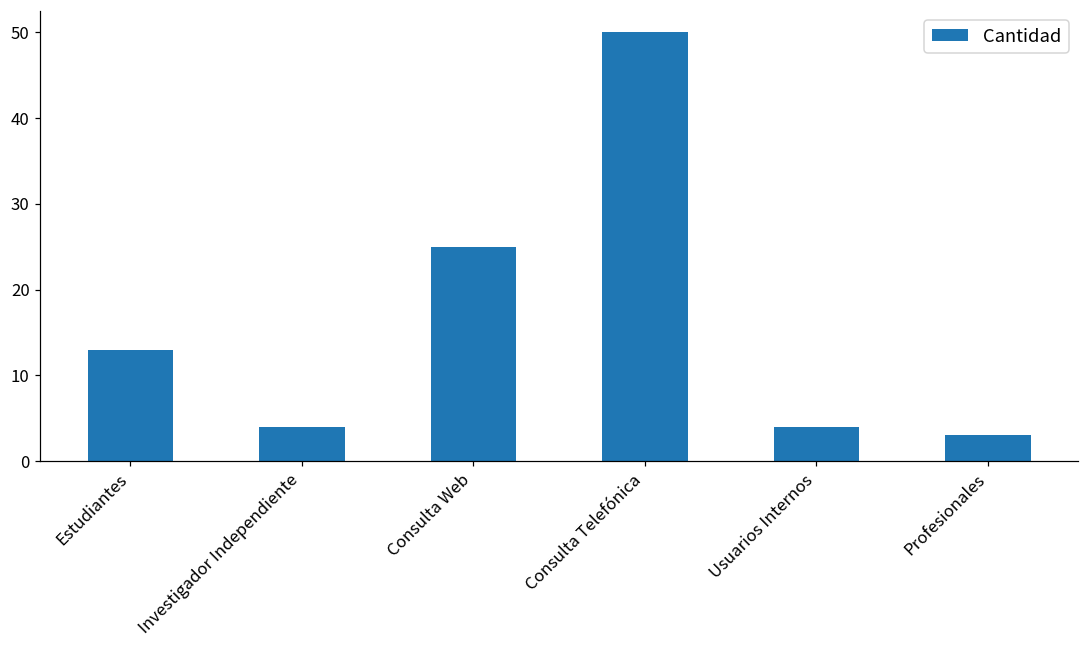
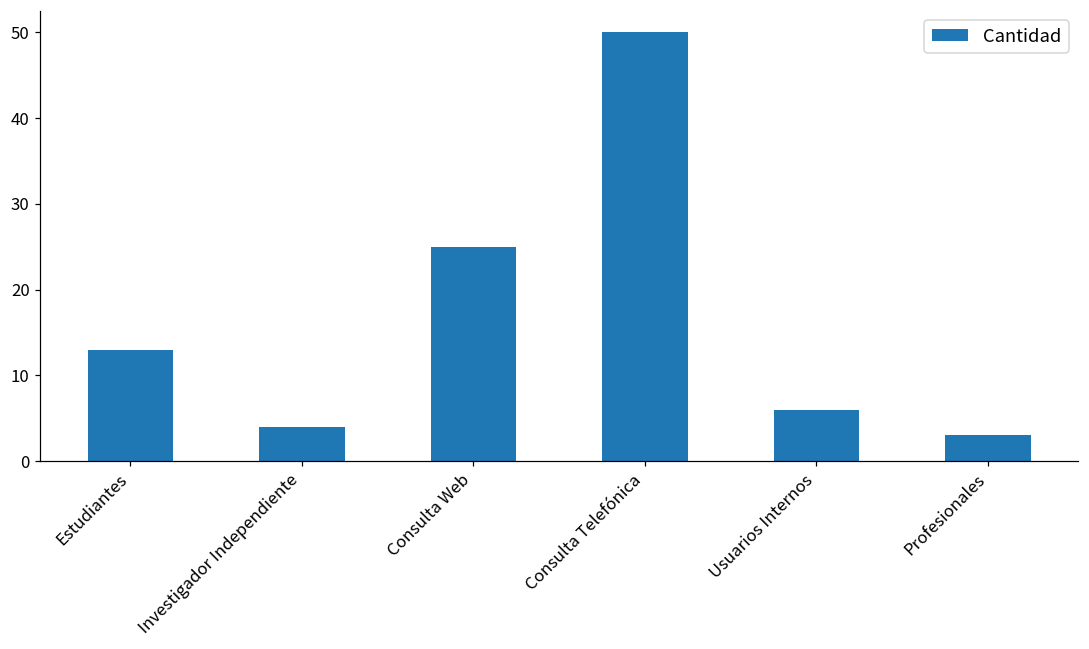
  {
    "Estudiantes": 13,
    "Investigador Independiente": 4,
    "Consulta Web": 25,
    "Consulta Telefónica": 50,
-   "Usuarios Internos": 4,
+   "Usuarios Internos": 6,
    "Profesionales": 3
  }
